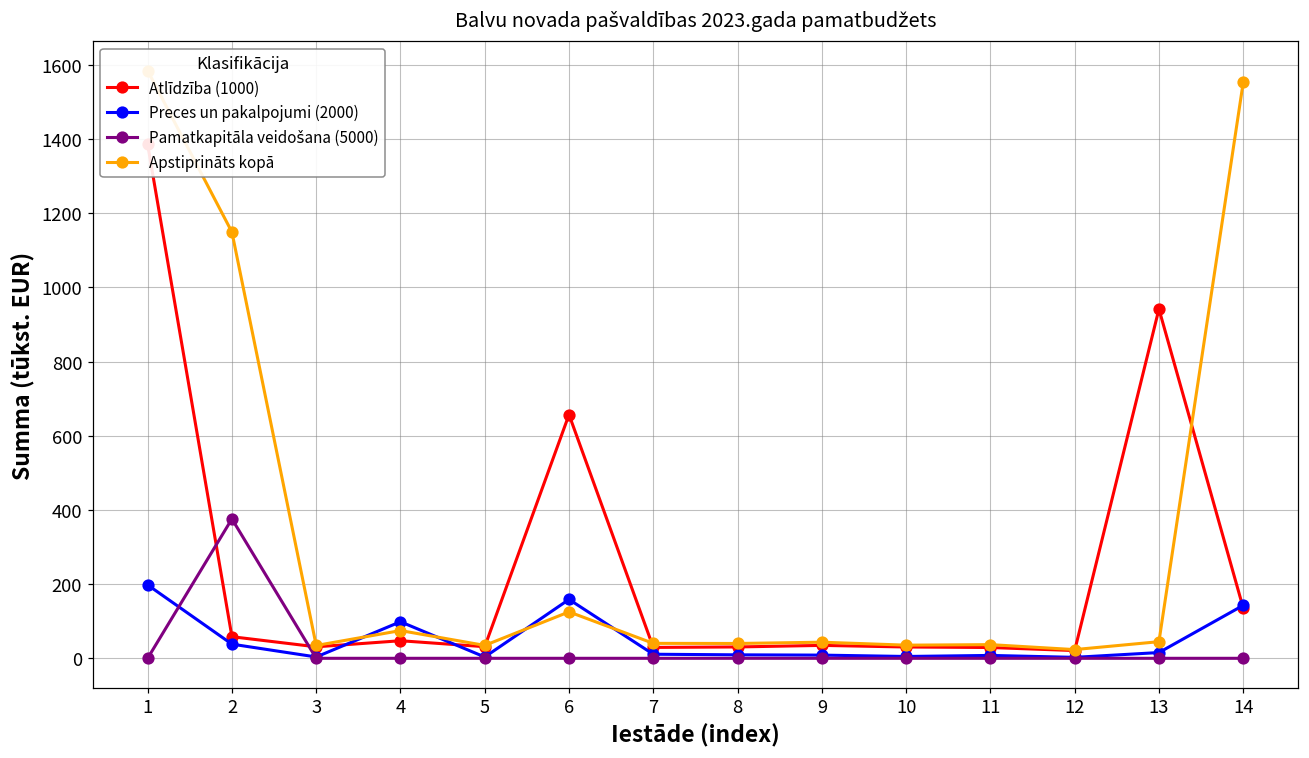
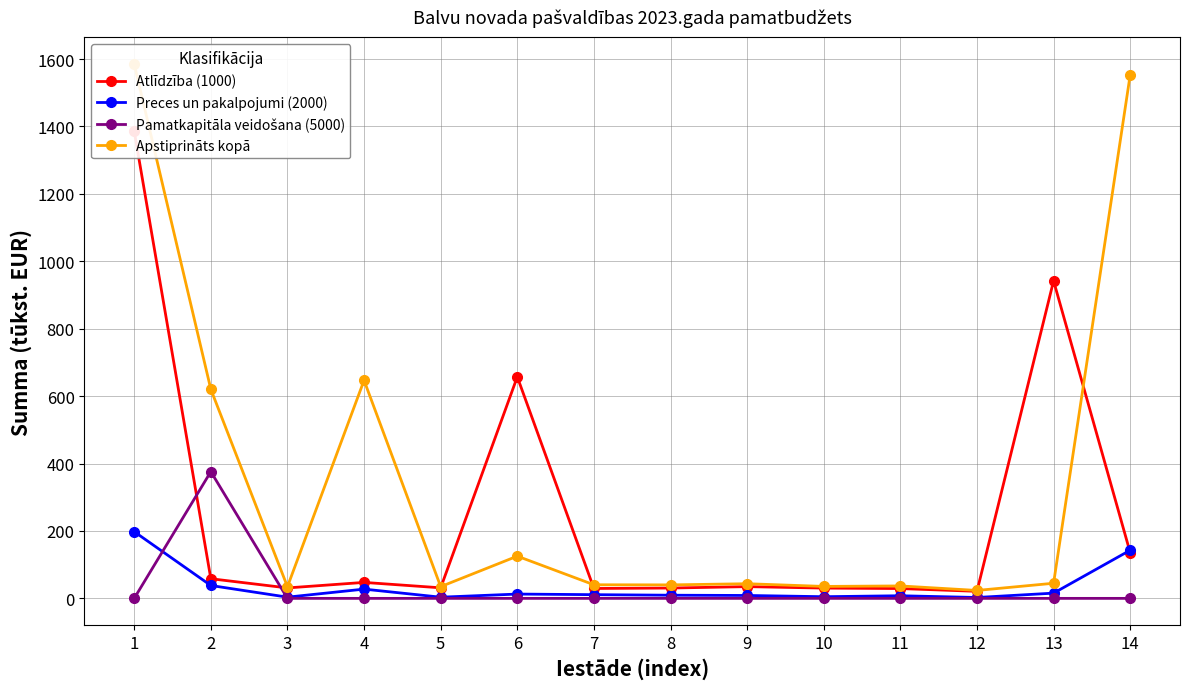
  {
    "Atlīdzība (1000)": {
      "2": 60,
      "4": 50,
      "6": 660,
      "7": 30,
      "8": 30,
      "9": 30,
      "11": 30,
      "13": 940
    },
    "Preces un pakalpojumi (2000)": {
      "1": 200,
      "2": 40,
-     "4": 100,
-     "6": 160,
+     "4": 30,
+     "6": 10,
      "7": 10,
      "8": 10,
      "9": 10,
      "11": 10,
      "13": 20
    },
    "Pamatkapitāla veidošana (5000)": {
      "1": 0,
      "2": 380,
      "4": 0,
      "6": 0,
      "7": 0,
      "8": 0,
      "9": 0,
      "11": 0,
      "13": 0,
      "14": 0
    },
    "Apstiprināts kopā": {
-     "2": 1150,
-     "4": 70,
+     "2": 620,
+     "4": 650,
      "6": 130,
      "7": 40,
      "8": 40,
      "9": 40,
      "11": 40,
      "13": 40,
      "14": 1550
    }
  }
